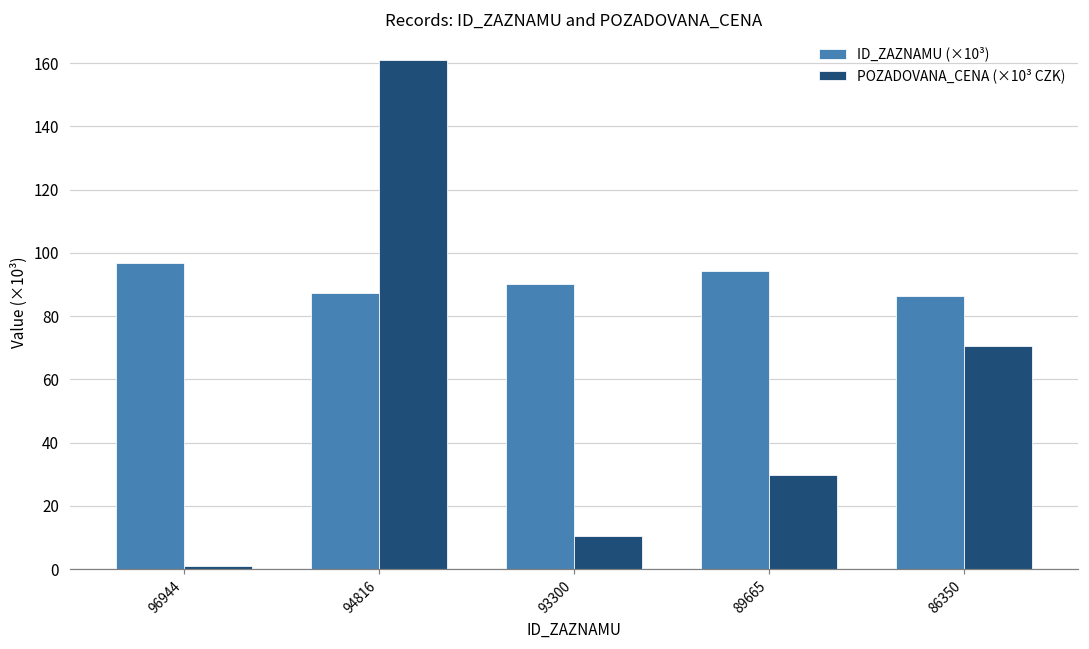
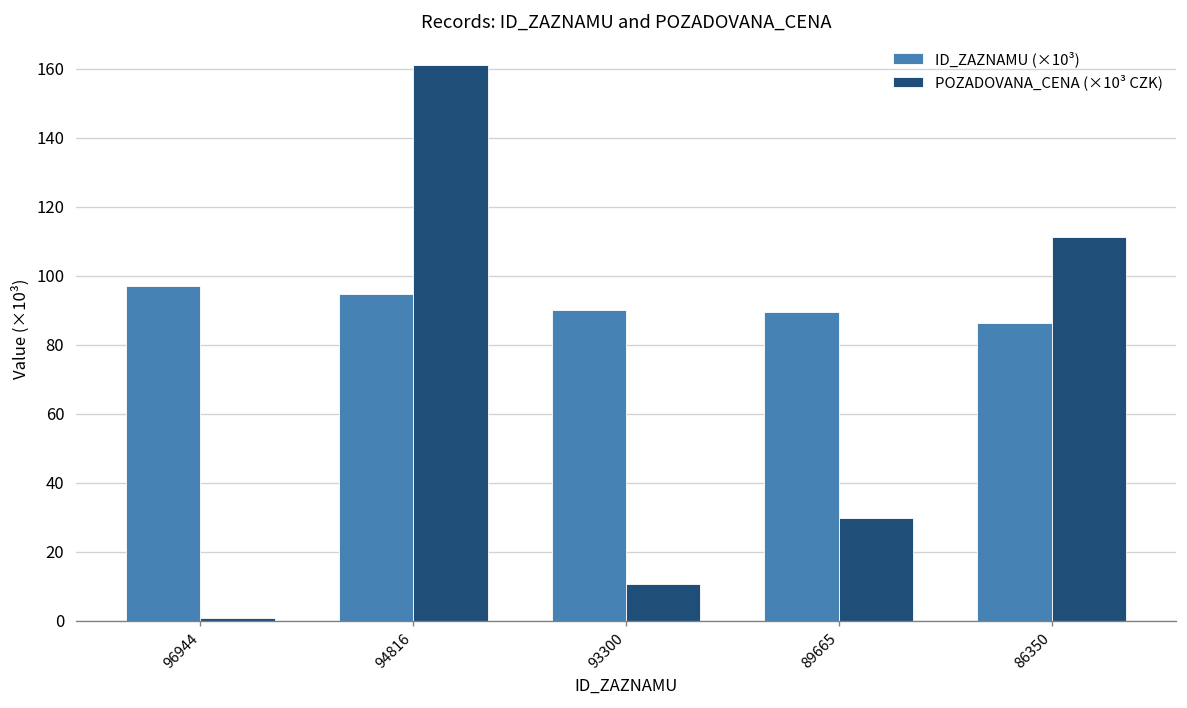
  {
    "ID_ZAZNAMU (×10³)": {
      "96944": 97,
-     "94816": 87,
+     "94816": 95,
      "93300": 90,
-     "89665": 94,
+     "89665": 90,
      "86350": 86
    },
    "POZADOVANA_CENA (×10³ CZK)": {
      "96944": 1,
      "94816": 161,
      "93300": 11,
      "89665": 30,
-     "86350": 70
+     "86350": 111
    }
  }
